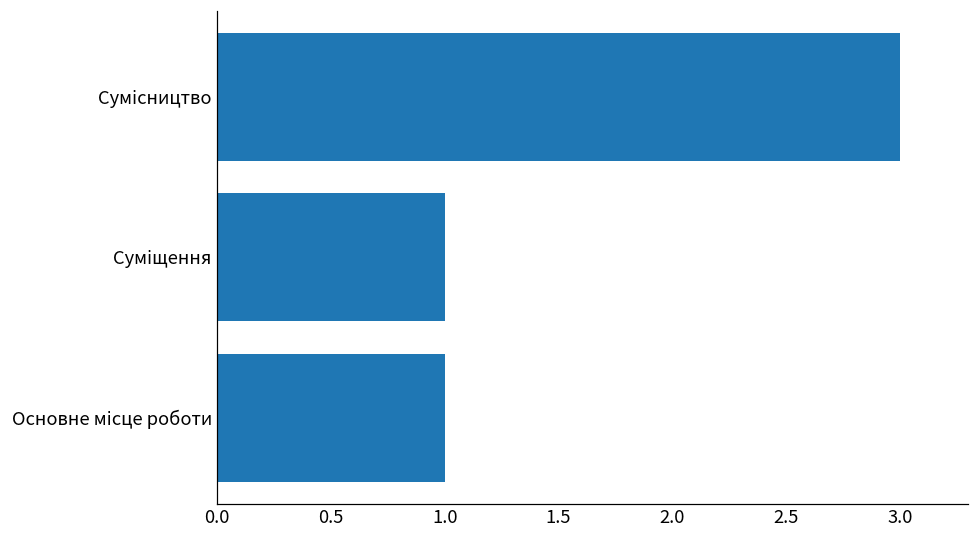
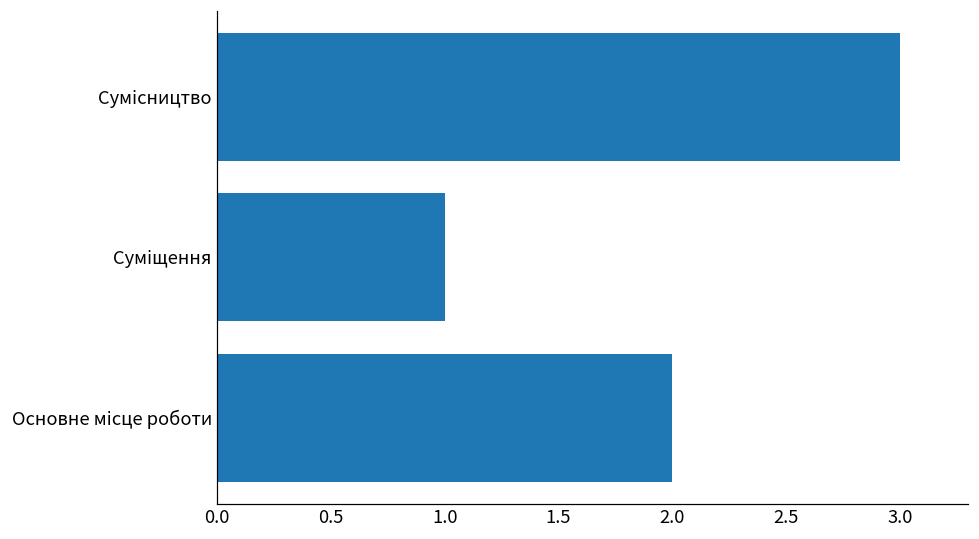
  {
    "Сумісництво": 3,
    "Суміщення": 1,
-   "Основне місце роботи": 1
+   "Основне місце роботи": 2
  }
